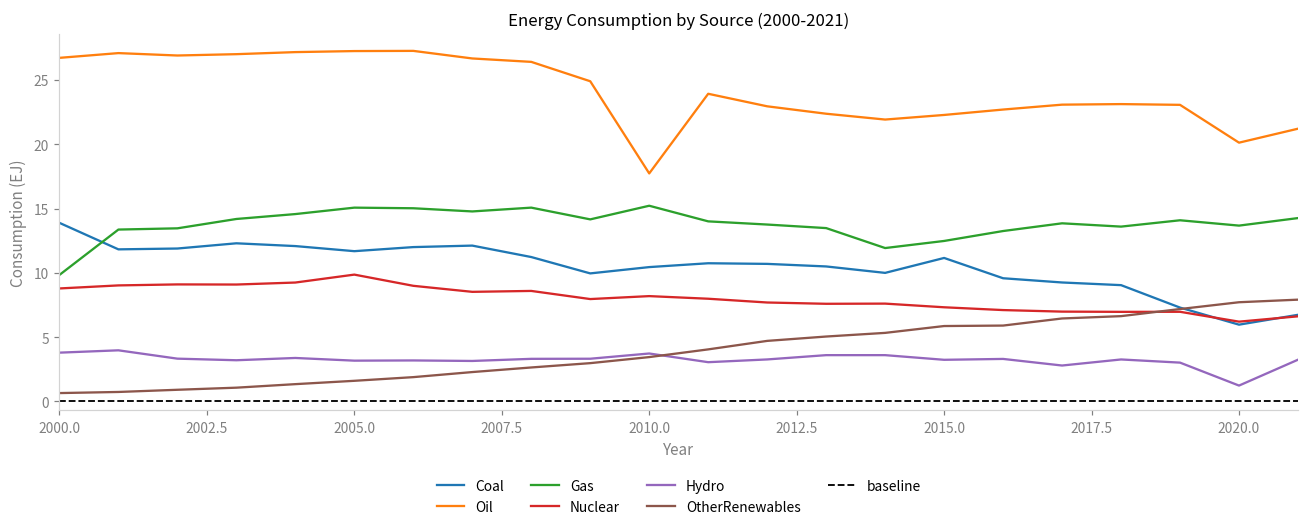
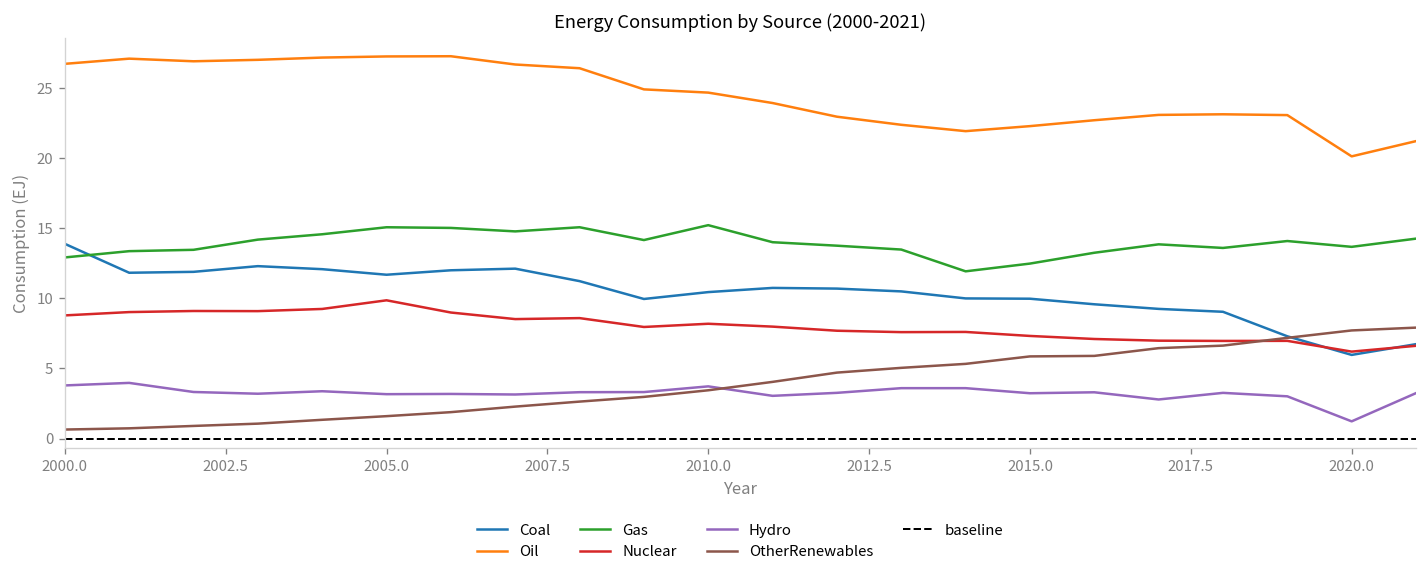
  {
    "Coal": {
      "2000.0": 13.9,
      "2005.0": 11.7,
      "2010.0": 10.4,
-     "2015.0": 11.2,
+     "2015.0": 10.0,
      "2020.0": 6.0
    },
    "Oil": {
      "2000.0": 26.7,
      "2005.0": 27.3,
-     "2010.0": 17.7,
+     "2010.0": 24.7,
      "2015.0": 22.3,
      "2020.0": 20.1
    },
    "Gas": {
-     "2000.0": 9.8,
+     "2000.0": 12.9,
      "2005.0": 15.1,
      "2010.0": 15.2,
      "2015.0": 12.5,
      "2020.0": 13.7
    },
    "Nuclear": {
      "2000.0": 8.8,
      "2005.0": 9.9,
      "2010.0": 8.2,
      "2015.0": 7.3,
      "2020.0": 6.2
    },
    "Hydro": {
      "2000.0": 3.8,
      "2005.0": 3.2,
      "2010.0": 3.7,
      "2015.0": 3.2,
      "2020.0": 1.2
    },
    "OtherRenewables": {
      "2000.0": 0.6,
      "2005.0": 1.6,
      "2010.0": 3.4,
      "2015.0": 5.9,
      "2020.0": 7.7
    }
  }
